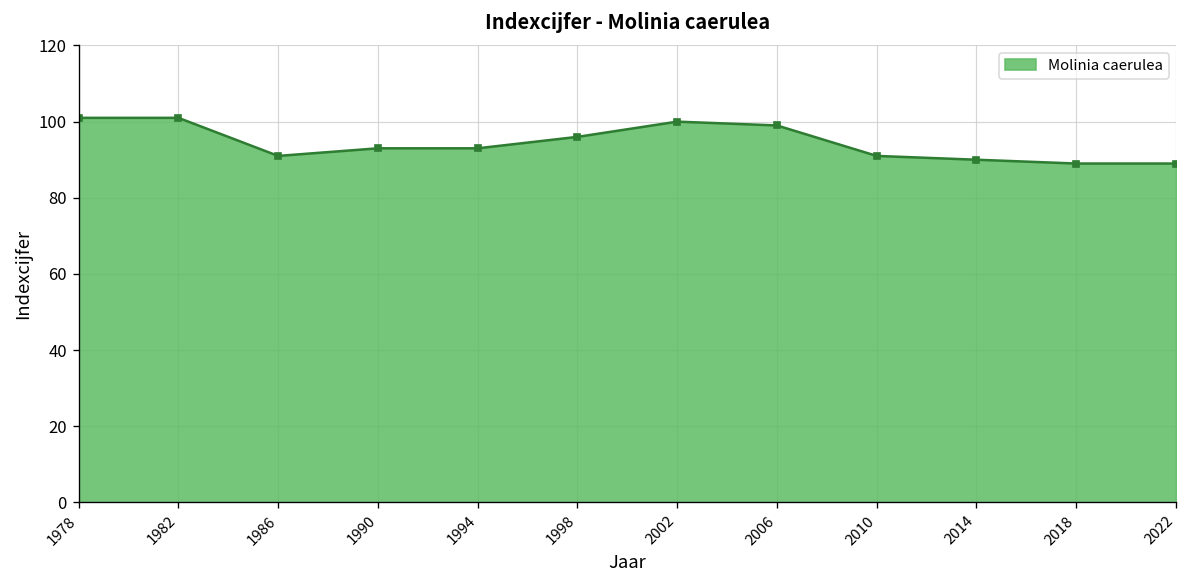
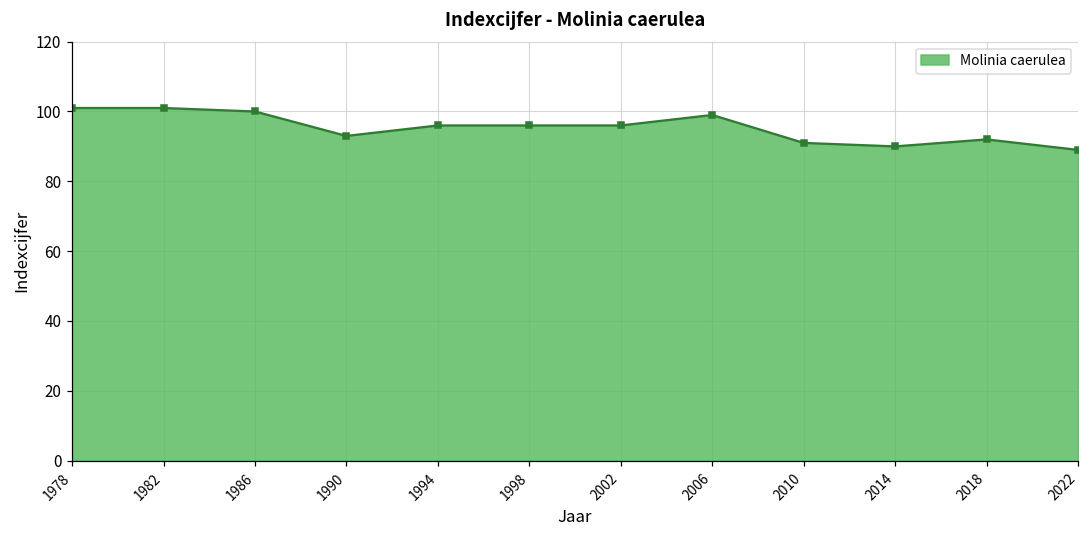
  {
    "1978": 101,
    "1982": 101,
-   "1986": 91,
+   "1986": 100,
    "1990": 93,
-   "1994": 93,
+   "1994": 96,
    "1998": 96,
-   "2002": 100,
+   "2002": 96,
    "2006": 99,
    "2010": 91,
    "2014": 90,
-   "2018": 89,
+   "2018": 92,
    "2022": 89
  }
